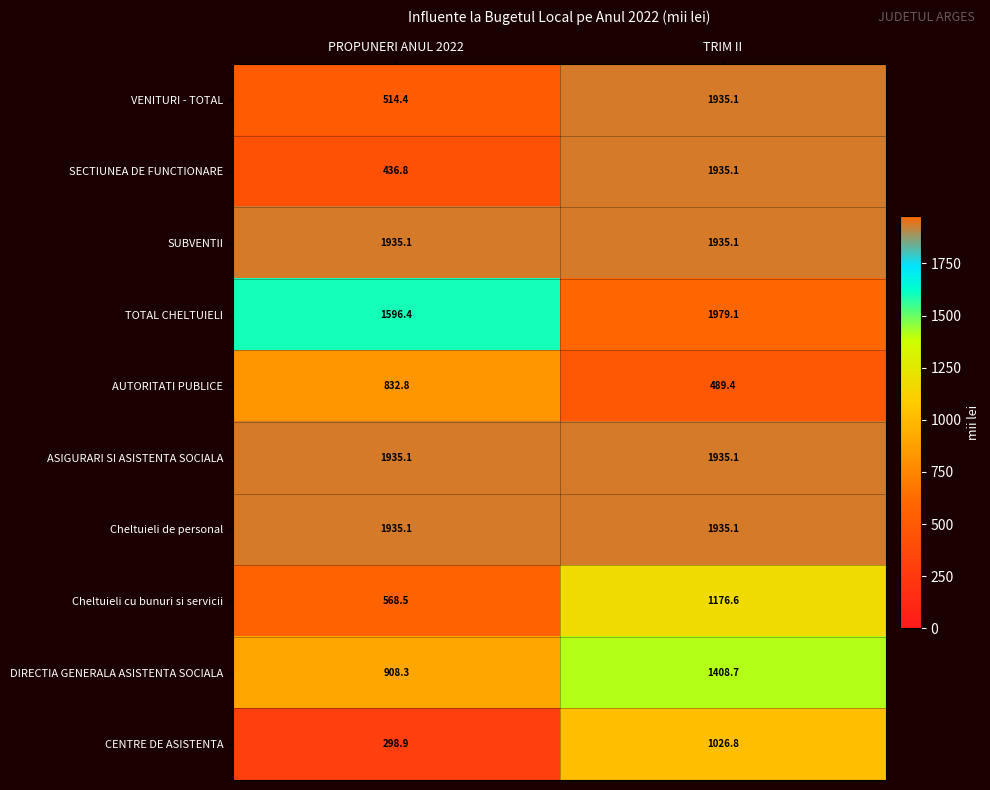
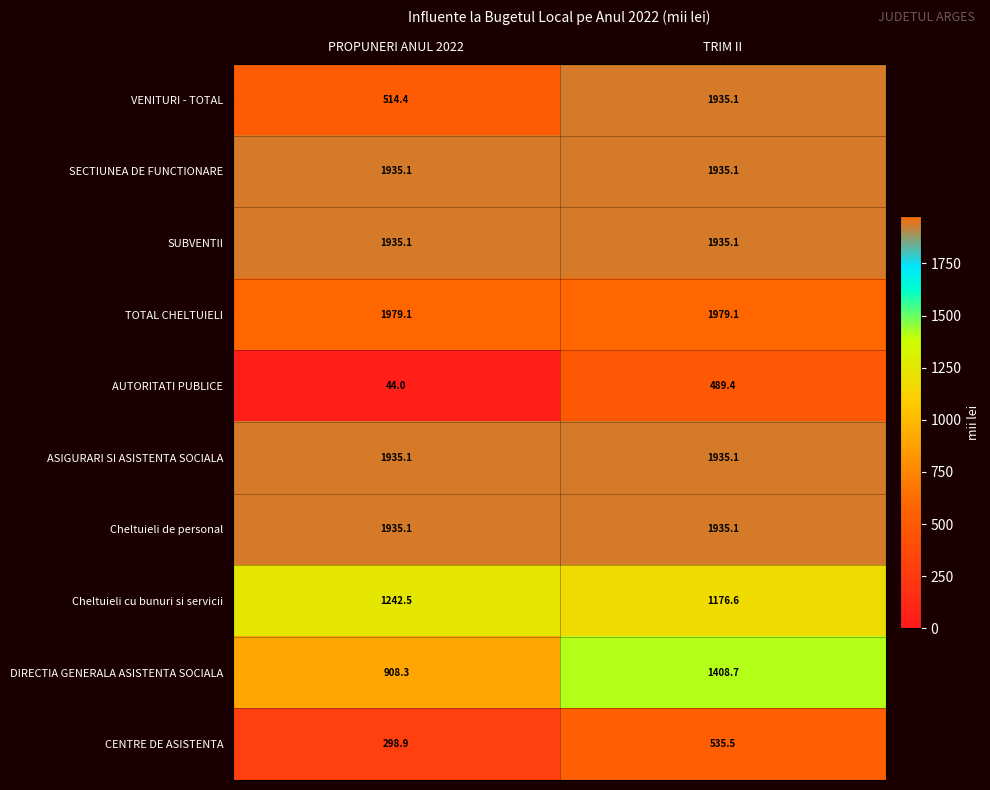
  {
    "VENITURI - TOTAL": {
      "PROPUNERI ANUL 2022": 514.4,
      "TRIM II": 1935.1
    },
    "SECTIUNEA DE FUNCTIONARE": {
-     "PROPUNERI ANUL 2022": 436.8,
+     "PROPUNERI ANUL 2022": 1935.1,
      "TRIM II": 1935.1
    },
    "SUBVENTII": {
      "PROPUNERI ANUL 2022": 1935.1,
      "TRIM II": 1935.1
    },
    "TOTAL CHELTUIELI": {
-     "PROPUNERI ANUL 2022": 1596.4,
+     "PROPUNERI ANUL 2022": 1979.1,
      "TRIM II": 1979.1
    },
    "AUTORITATI PUBLICE": {
-     "PROPUNERI ANUL 2022": 832.8,
+     "PROPUNERI ANUL 2022": 44.0,
      "TRIM II": 489.4
    },
    "ASIGURARI SI ASISTENTA SOCIALA": {
      "PROPUNERI ANUL 2022": 1935.1,
      "TRIM II": 1935.1
    },
    "Cheltuieli de personal": {
      "PROPUNERI ANUL 2022": 1935.1,
      "TRIM II": 1935.1
    },
    "Cheltuieli cu bunuri si servicii": {
-     "PROPUNERI ANUL 2022": 568.5,
+     "PROPUNERI ANUL 2022": 1242.5,
      "TRIM II": 1176.6
    },
    "DIRECTIA GENERALA ASISTENTA SOCIALA": {
      "PROPUNERI ANUL 2022": 908.3,
      "TRIM II": 1408.7
    },
    "CENTRE DE ASISTENTA": {
      "PROPUNERI ANUL 2022": 298.9,
-     "TRIM II": 1026.8
+     "TRIM II": 535.5
    }
  }
